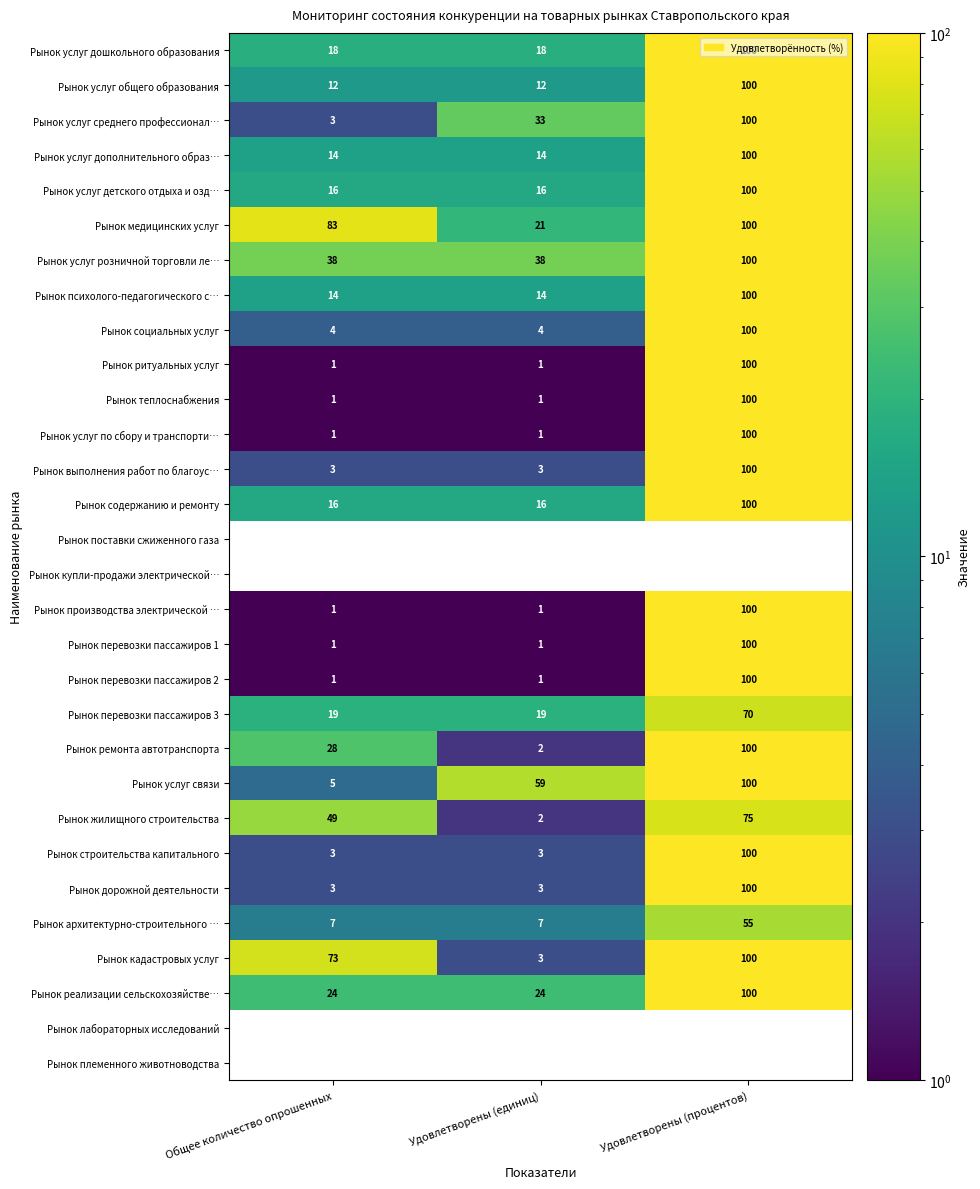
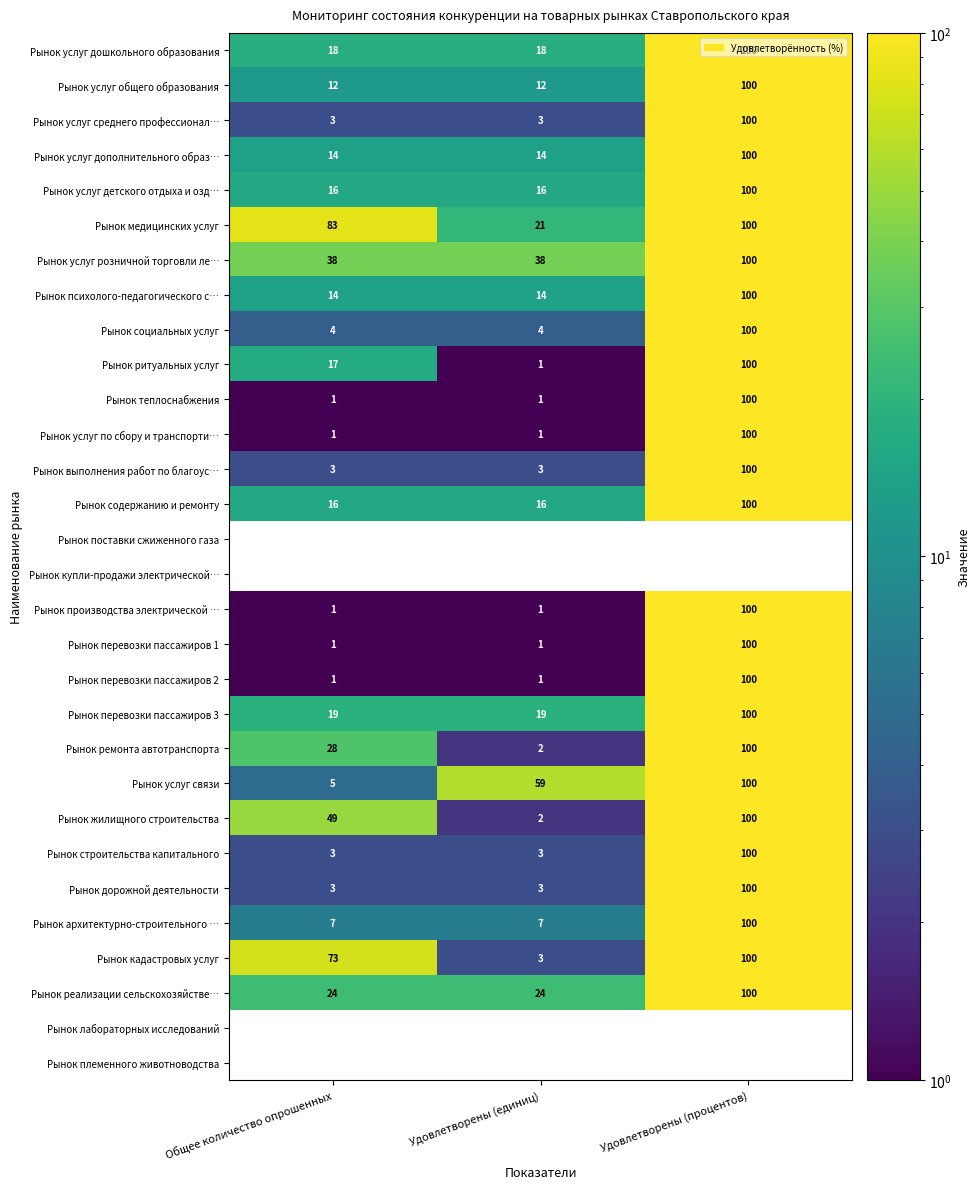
  {
    "Рынок услуг дошкольного образования": {
      "Общее количество опрошенных": 18,
      "Удовлетворены (единиц)": 18
    },
    "Рынок услуг общего образования": {
      "Общее количество опрошенных": 12,
      "Удовлетворены (единиц)": 12,
      "Удовлетворены (процентов)": 100
    },
    "Рынок услуг среднего профессионал…": {
      "Общее количество опрошенных": 3,
-     "Удовлетворены (единиц)": 33,
+     "Удовлетворены (единиц)": 3,
      "Удовлетворены (процентов)": 100
    },
    "Рынок услуг дополнительного образ…": {
      "Общее количество опрошенных": 14,
      "Удовлетворены (единиц)": 14,
      "Удовлетворены (процентов)": 100
    },
    "Рынок услуг детского отдыха и озд…": {
      "Общее количество опрошенных": 16,
      "Удовлетворены (единиц)": 16,
      "Удовлетворены (процентов)": 100
    },
    "Рынок медицинских услуг": {
      "Общее количество опрошенных": 83,
      "Удовлетворены (единиц)": 21,
      "Удовлетворены (процентов)": 100
    },
    "Рынок услуг розничной торговли ле…": {
      "Общее количество опрошенных": 38,
      "Удовлетворены (единиц)": 38,
      "Удовлетворены (процентов)": 100
    },
    "Рынок психолого-педагогического с…": {
      "Общее количество опрошенных": 14,
      "Удовлетворены (единиц)": 14,
      "Удовлетворены (процентов)": 100
    },
    "Рынок социальных услуг": {
      "Общее количество опрошенных": 4,
      "Удовлетворены (единиц)": 4,
      "Удовлетворены (процентов)": 100
    },
    "Рынок ритуальных услуг": {
-     "Общее количество опрошенных": 1,
+     "Общее количество опрошенных": 17,
      "Удовлетворены (единиц)": 1,
      "Удовлетворены (процентов)": 100
    },
    "Рынок теплоснабжения": {
      "Общее количество опрошенных": 1,
      "Удовлетворены (единиц)": 1,
      "Удовлетворены (процентов)": 100
    },
    "Рынок услуг по сбору и транспорти…": {
      "Общее количество опрошенных": 1,
      "Удовлетворены (единиц)": 1,
      "Удовлетворены (процентов)": 100
    },
    "Рынок выполнения работ по благоус…": {
      "Общее количество опрошенных": 3,
      "Удовлетворены (единиц)": 3,
      "Удовлетворены (процентов)": 100
    },
    "Рынок содержанию и ремонту": {
      "Общее количество опрошенных": 16,
      "Удовлетворены (единиц)": 16,
      "Удовлетворены (процентов)": 100
    },
    "Рынок производства электрической …": {
      "Общее количество опрошенных": 1,
      "Удовлетворены (единиц)": 1,
      "Удовлетворены (процентов)": 100
    },
    "Рынок перевозки пассажиров 1": {
      "Общее количество опрошенных": 1,
      "Удовлетворены (единиц)": 1,
      "Удовлетворены (процентов)": 100
    },
    "Рынок перевозки пассажиров 2": {
      "Общее количество опрошенных": 1,
      "Удовлетворены (единиц)": 1,
      "Удовлетворены (процентов)": 100
    },
    "Рынок перевозки пассажиров 3": {
      "Общее количество опрошенных": 19,
      "Удовлетворены (единиц)": 19,
-     "Удовлетворены (процентов)": 70
+     "Удовлетворены (процентов)": 100
    },
    "Рынок ремонта автотранспорта": {
      "Общее количество опрошенных": 28,
      "Удовлетворены (единиц)": 2,
      "Удовлетворены (процентов)": 100
    },
    "Рынок услуг связи": {
      "Общее количество опрошенных": 5,
      "Удовлетворены (единиц)": 59,
      "Удовлетворены (процентов)": 100
    },
    "Рынок жилищного строительства": {
      "Общее количество опрошенных": 49,
      "Удовлетворены (единиц)": 2,
-     "Удовлетворены (процентов)": 75
+     "Удовлетворены (процентов)": 100
    },
    "Рынок строительства капитального": {
      "Общее количество опрошенных": 3,
      "Удовлетворены (единиц)": 3,
      "Удовлетворены (процентов)": 100
    },
    "Рынок дорожной деятельности": {
      "Общее количество опрошенных": 3,
      "Удовлетворены (единиц)": 3,
      "Удовлетворены (процентов)": 100
    },
    "Рынок архитектурно-строительного …": {
      "Общее количество опрошенных": 7,
      "Удовлетворены (единиц)": 7,
-     "Удовлетворены (процентов)": 55
+     "Удовлетворены (процентов)": 100
    },
    "Рынок кадастровых услуг": {
      "Общее количество опрошенных": 73,
      "Удовлетворены (единиц)": 3,
      "Удовлетворены (процентов)": 100
    },
    "Рынок реализации сельскохозяйстве…": {
      "Общее количество опрошенных": 24,
      "Удовлетворены (единиц)": 24,
      "Удовлетворены (процентов)": 100
    }
  }
